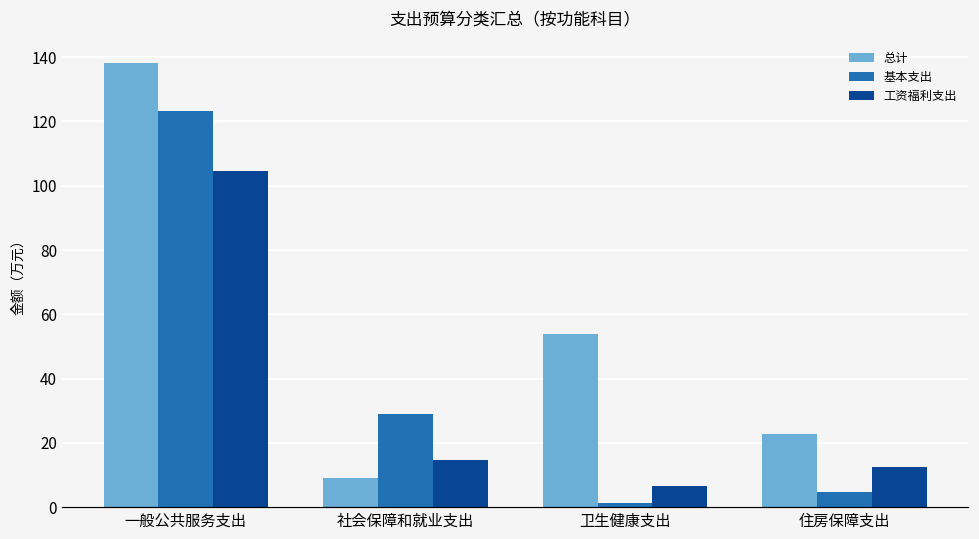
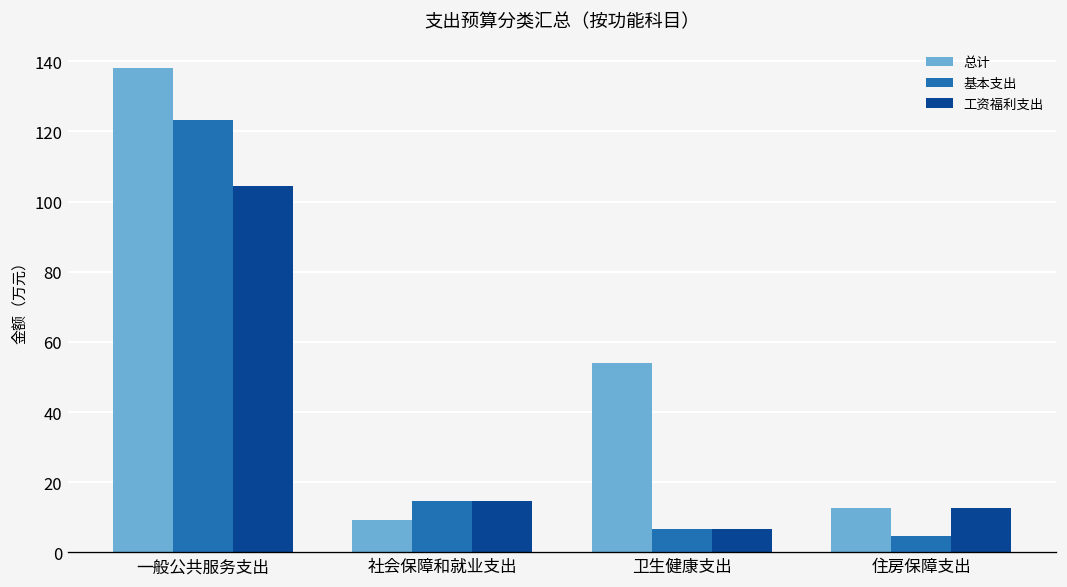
  {
    "总计": {
      "一般公共服务支出": 138,
      "社会保障和就业支出": 9,
      "卫生健康支出": 54,
-     "住房保障支出": 23
+     "住房保障支出": 13
    },
    "基本支出": {
      "一般公共服务支出": 123,
-     "社会保障和就业支出": 29,
-     "卫生健康支出": 1,
+     "社会保障和就业支出": 15,
+     "卫生健康支出": 7,
      "住房保障支出": 5
    },
    "工资福利支出": {
      "一般公共服务支出": 104,
      "社会保障和就业支出": 15,
      "卫生健康支出": 7,
      "住房保障支出": 13
    }
  }
